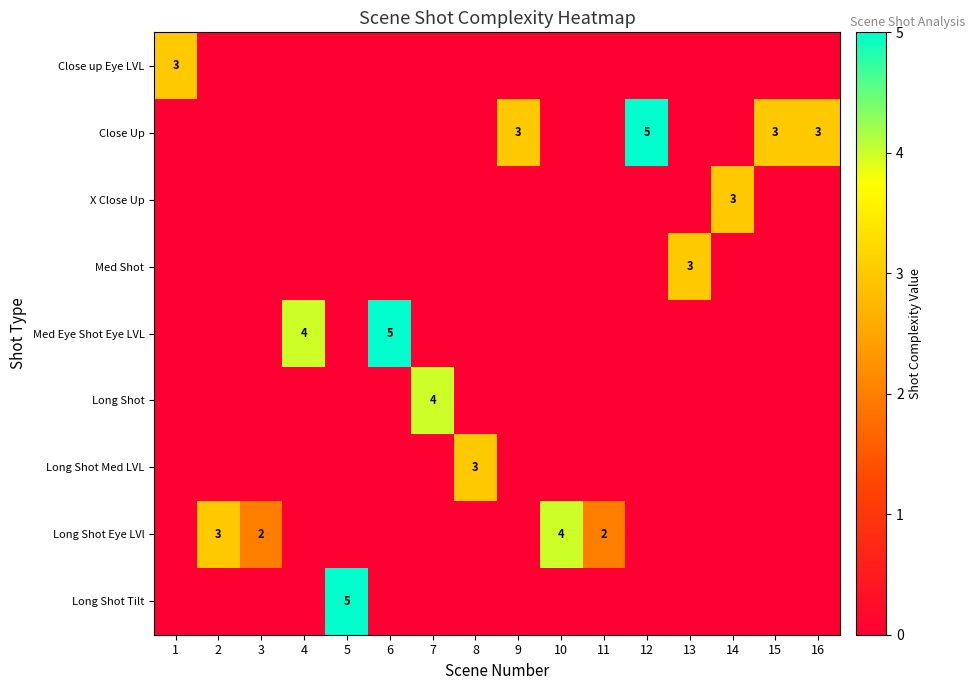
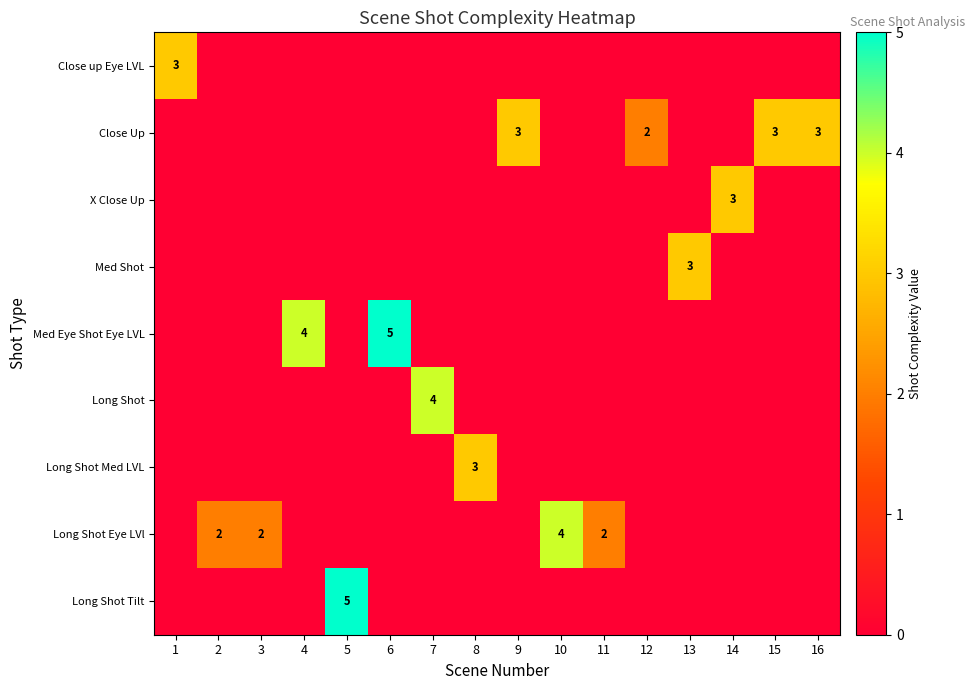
  {
    "Close up Eye LVL": {
      "1": 3
    },
    "Close Up": {
      "9": 3,
-     "12": 5,
+     "12": 2,
      "15": 3,
      "16": 3
    },
    "X Close Up": {
      "14": 3
    },
    "Med Shot": {
      "13": 3
    },
    "Med Eye Shot Eye LVL": {
      "4": 4,
      "6": 5
    },
    "Long Shot": {
      "7": 4
    },
    "Long Shot Med LVL": {
      "8": 3
    },
    "Long Shot Eye LVl": {
-     "2": 3,
+     "2": 2,
      "3": 2,
      "10": 4,
      "11": 2
    },
    "Long Shot Tilt": {
      "5": 5
    }
  }
